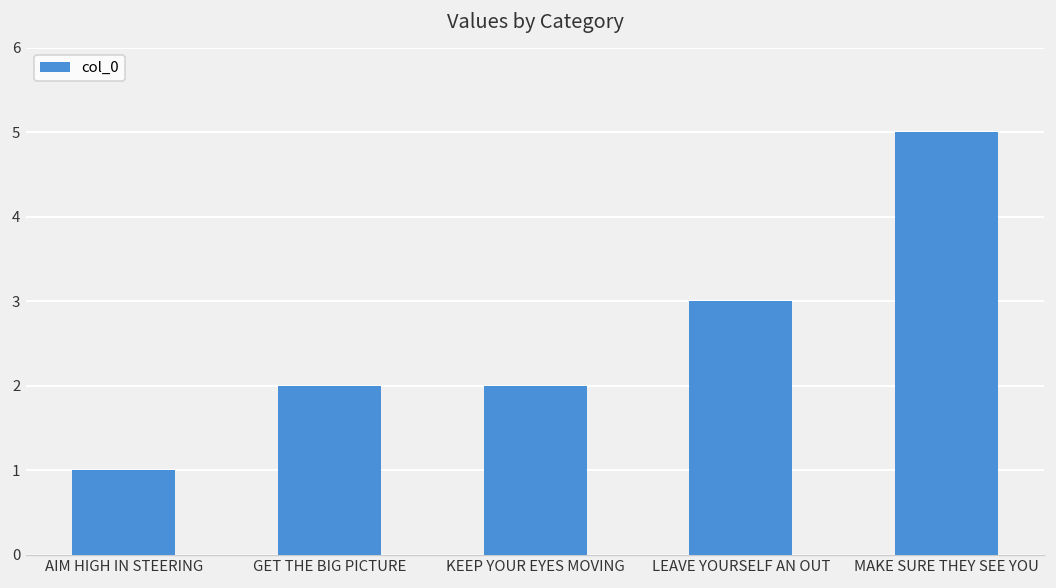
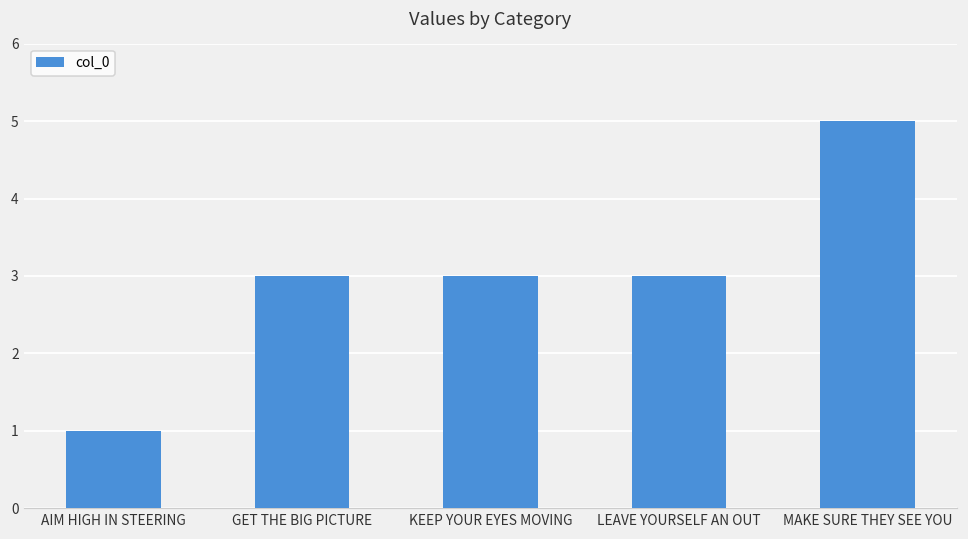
  {
    "AIM HIGH IN STEERING": 1,
-   "GET THE BIG PICTURE": 2,
-   "KEEP YOUR EYES MOVING": 2,
+   "GET THE BIG PICTURE": 3,
+   "KEEP YOUR EYES MOVING": 3,
    "LEAVE YOURSELF AN OUT": 3,
    "MAKE SURE THEY SEE YOU": 5
  }
